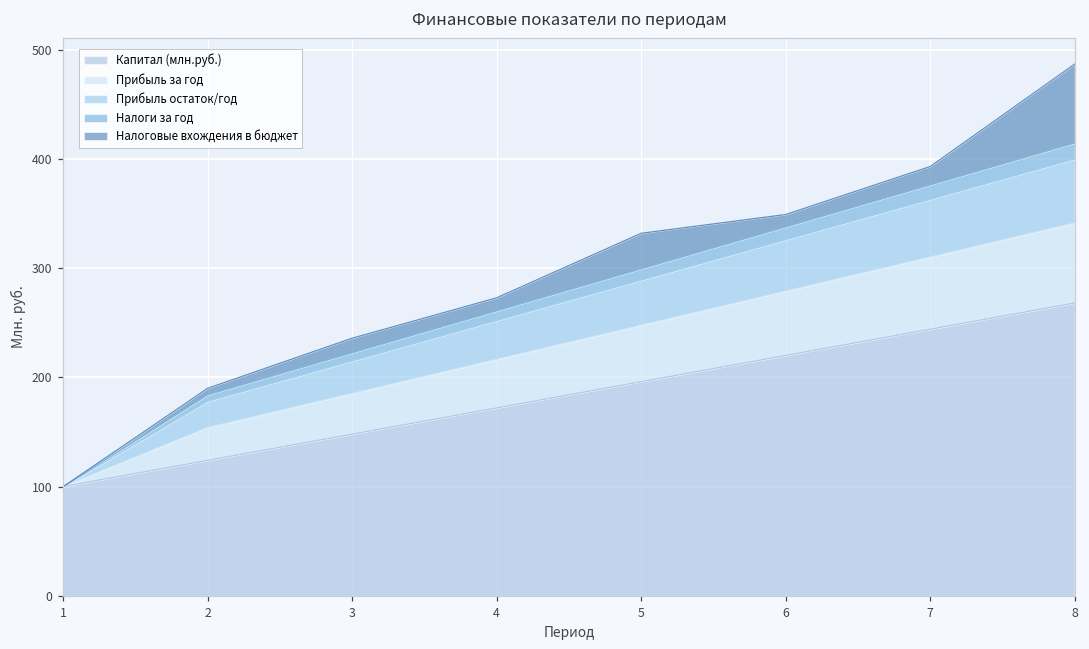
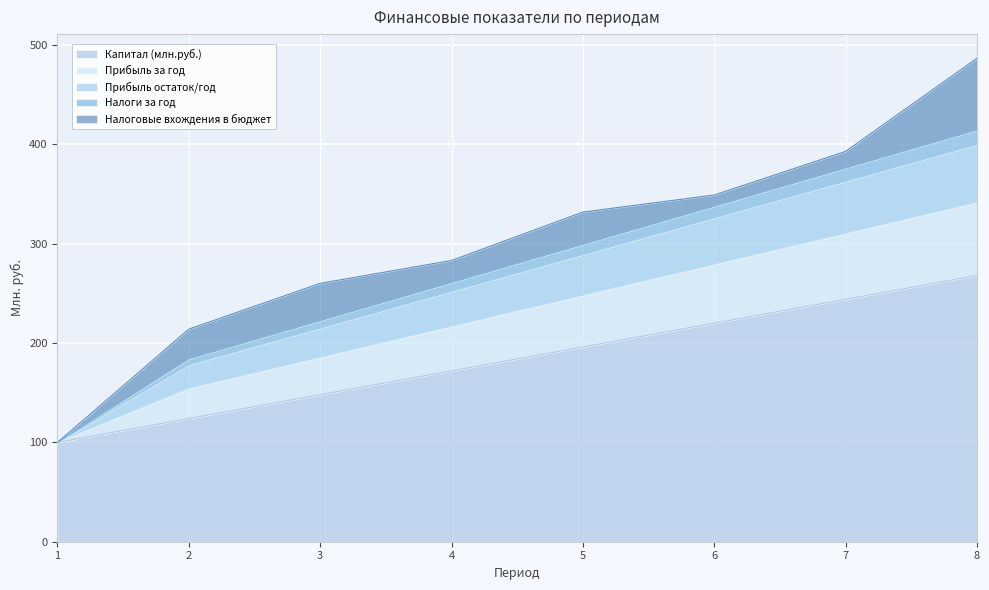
  {
    "Налоговые вхождения в бюджет": {
-     "2": 10,
-     "3": 10,
-     "4": 10,
+     "2": 30,
+     "3": 40,
+     "4": 20,
      "5": 30,
      "6": 10,
      "7": 20,
      "8": 70
    }
  }
